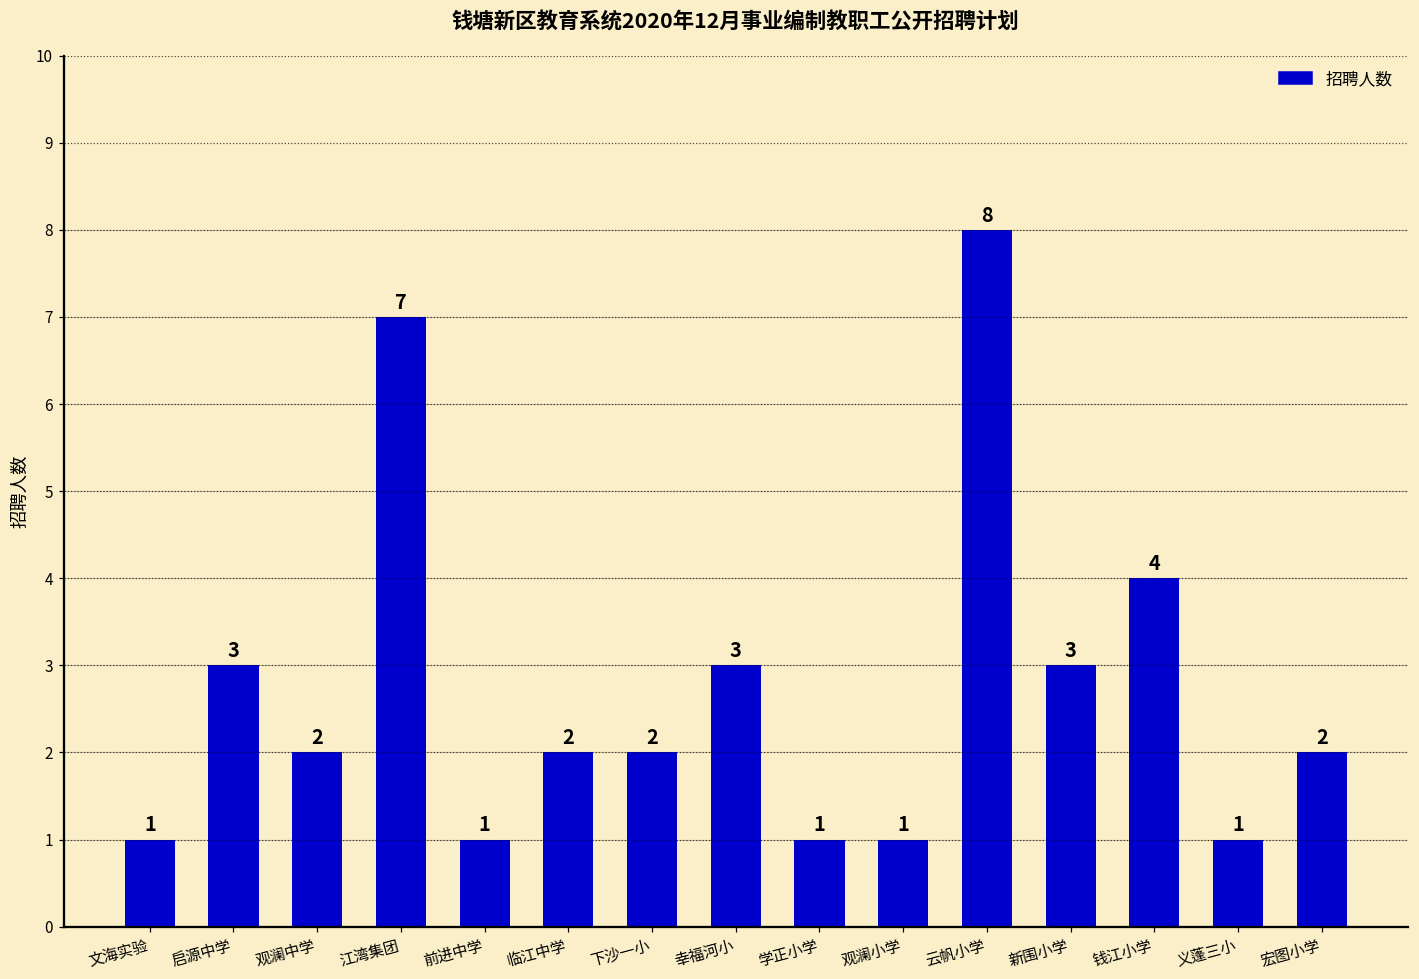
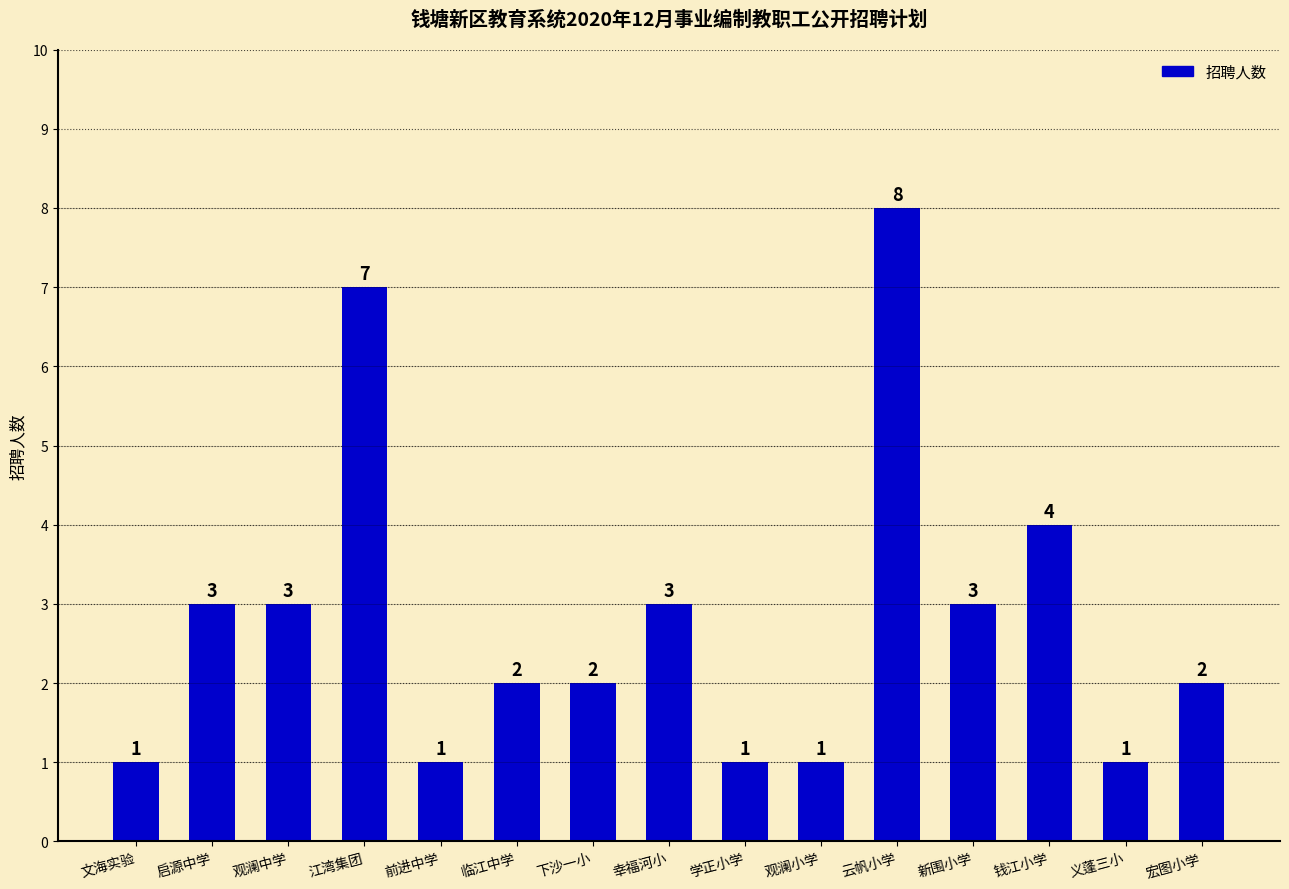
  {
    "文海实验": 1,
    "启源中学": 3,
-   "观澜中学": 2,
+   "观澜中学": 3,
    "江湾集团": 7,
    "前进中学": 1,
    "临江中学": 2,
    "下沙一小": 2,
    "幸福河小": 3,
    "学正小学": 1,
    "观澜小学": 1,
    "云帆小学": 8,
    "新围小学": 3,
    "钱江小学": 4,
    "义蓬三小": 1,
    "宏图小学": 2
  }
